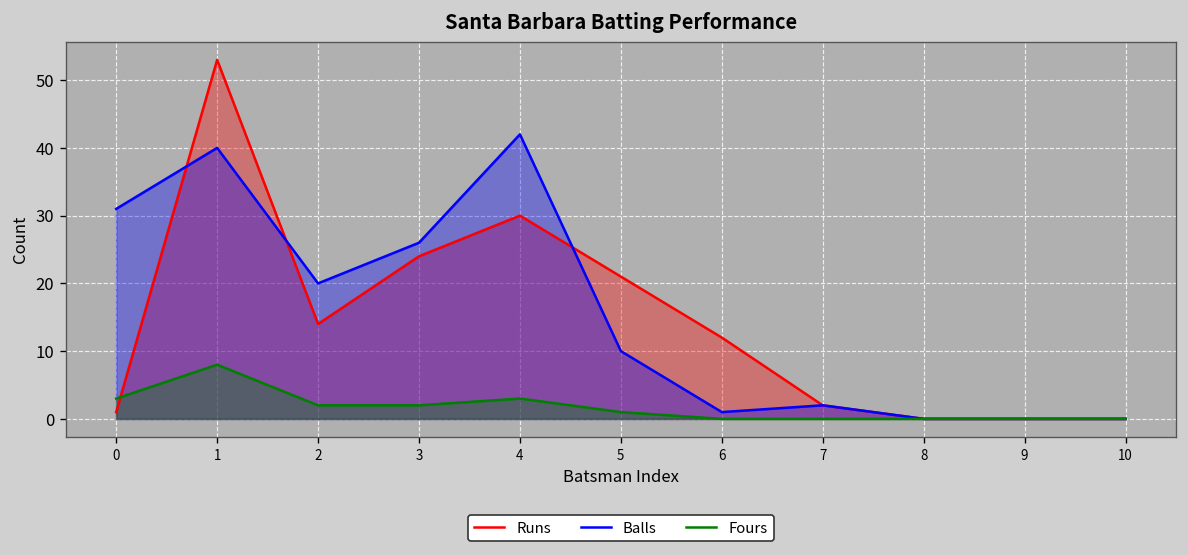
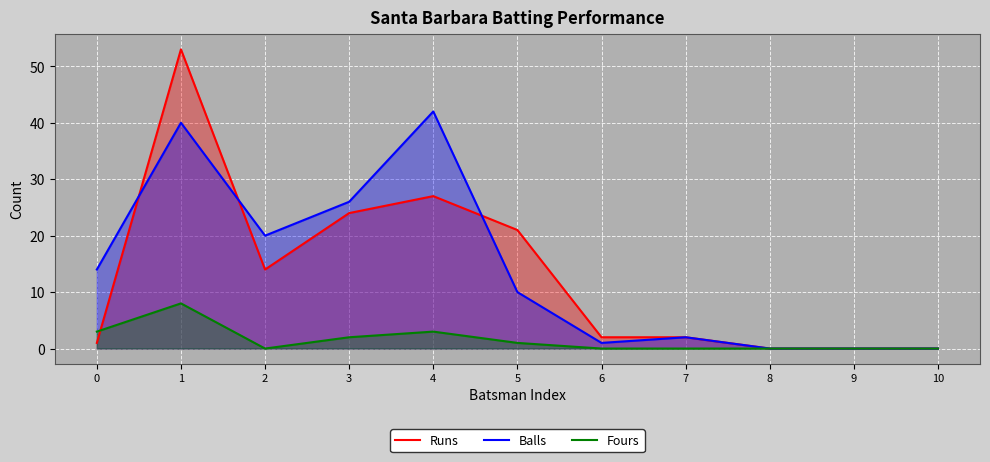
  {
    "Runs": {
      "0": 1,
      "1": 53,
      "2": 14,
      "3": 24,
-     "4": 30,
+     "4": 27,
      "5": 21,
-     "6": 12
+     "6": 2
    },
    "Balls": {
-     "0": 31,
+     "0": 14,
      "1": 40,
      "2": 20,
      "3": 26,
      "4": 42,
      "5": 10,
      "6": 1
    },
    "Fours": {
      "0": 3,
      "1": 8,
-     "2": 2,
+     "2": 0,
      "3": 2,
      "4": 3,
      "5": 1,
      "6": 0,
      "7": 0
    }
  }
